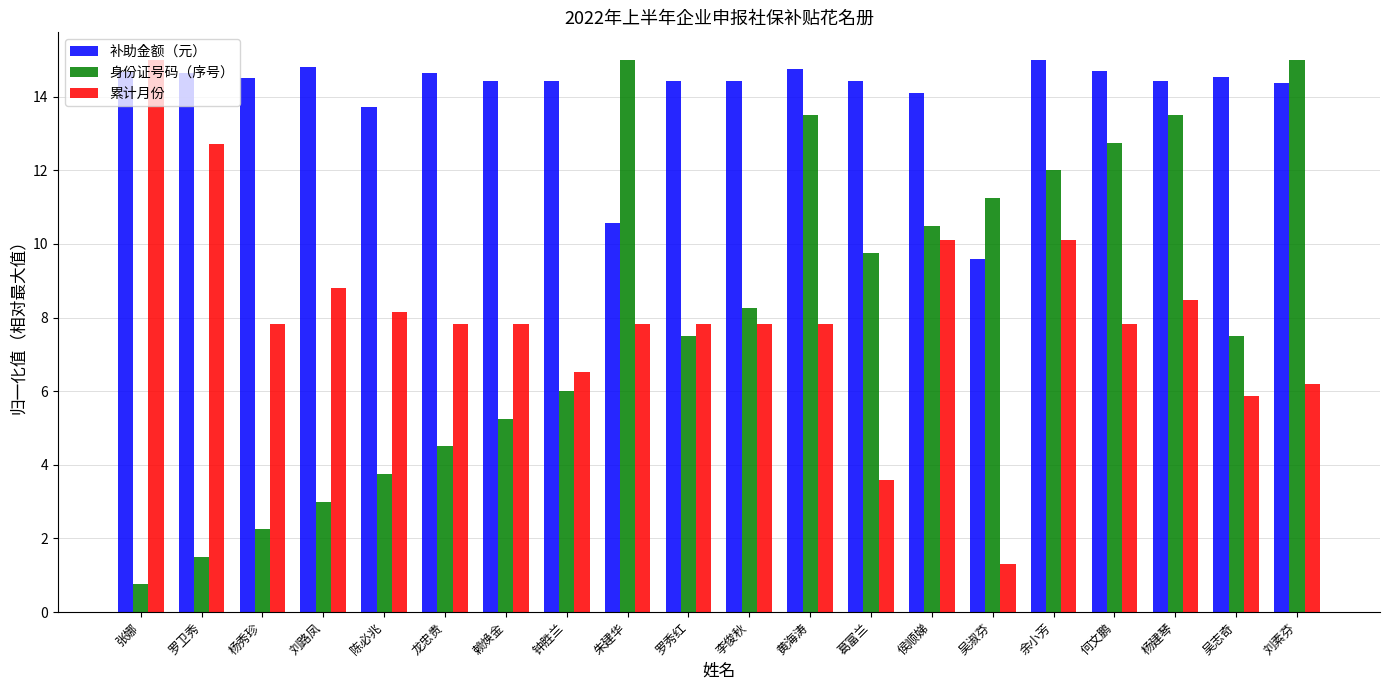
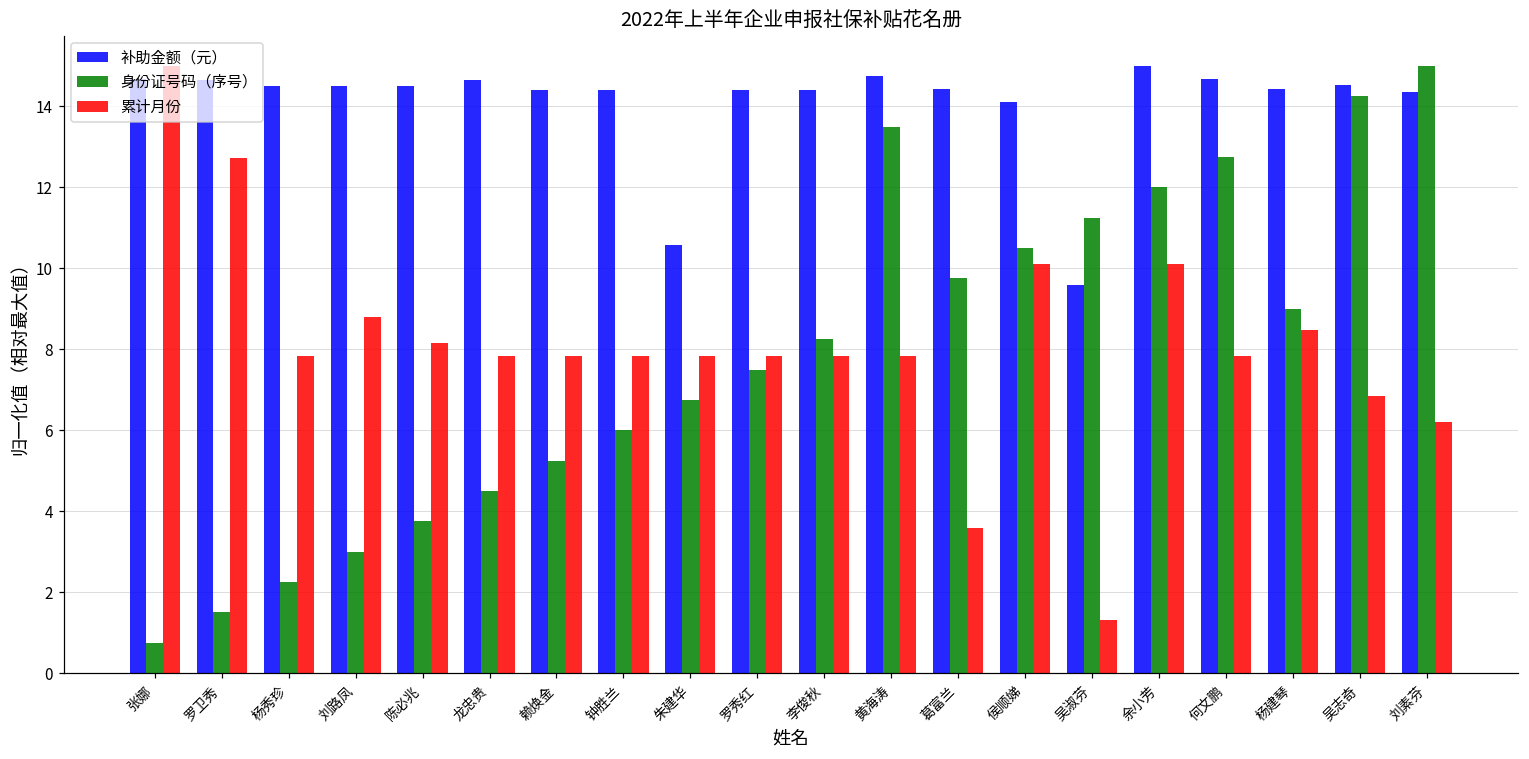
  {
    "补助金额（元）": {
      "杨秀珍": 14.5,
-     "刘路凤": 14.8,
-     "陈必兆": 13.7,
+     "刘路凤": 14.5,
+     "陈必兆": 14.5,
      "龙忠贵": 14.6,
      "赖焕金": 14.4,
      "钟胜兰": 14.4,
      "朱建华": 10.6,
      "罗秀红": 14.4,
      "李俊秋": 14.4,
      "黄海涛": 14.8,
      "葛富兰": 14.4,
      "侯顺娣": 14.1,
      "吴淑芬": 9.6,
      "余小芳": 15.0,
      "何文鹏": 14.7,
      "杨建琴": 14.4,
      "吴志奇": 14.5,
      "刘素芬": 14.4
    },
    "身份证号码（序号）": {
      "张娜": 0.8,
      "罗卫秀": 1.5,
      "杨秀珍": 2.3,
      "刘路凤": 3.0,
      "陈必兆": 3.8,
      "龙忠贵": 4.5,
      "赖焕金": 5.3,
      "钟胜兰": 6.0,
-     "朱建华": 15.0,
+     "朱建华": 6.8,
      "罗秀红": 7.5,
      "李俊秋": 8.3,
      "黄海涛": 13.5,
      "葛富兰": 9.8,
      "侯顺娣": 10.5,
      "吴淑芬": 11.3,
      "余小芳": 12.0,
      "何文鹏": 12.8,
-     "杨建琴": 13.5,
-     "吴志奇": 7.5,
+     "杨建琴": 9.0,
+     "吴志奇": 14.3,
      "刘素芬": 15.0
    },
    "累计月份": {
      "罗卫秀": 12.7,
      "杨秀珍": 7.8,
      "刘路凤": 8.8,
      "陈必兆": 8.2,
      "龙忠贵": 7.8,
      "赖焕金": 7.8,
-     "钟胜兰": 6.5,
+     "钟胜兰": 7.8,
      "朱建华": 7.8,
      "罗秀红": 7.8,
      "李俊秋": 7.8,
      "黄海涛": 7.8,
      "葛富兰": 3.6,
      "侯顺娣": 10.1,
      "吴淑芬": 1.3,
      "余小芳": 10.1,
      "何文鹏": 7.8,
      "杨建琴": 8.5,
-     "吴志奇": 5.9,
+     "吴志奇": 6.8,
      "刘素芬": 6.2
    }
  }
